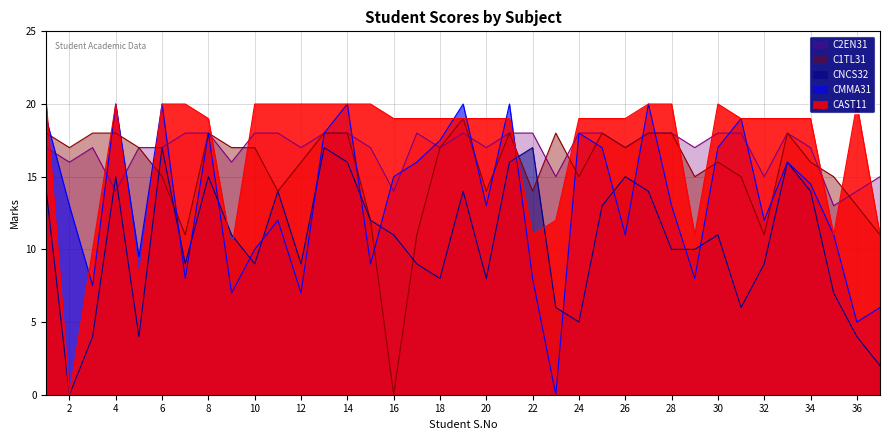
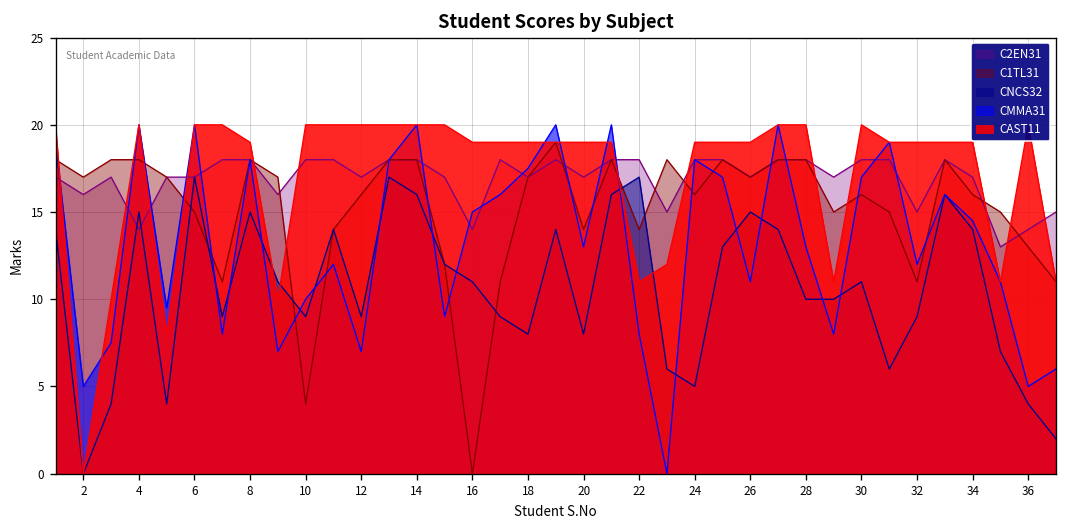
  {
    "C2EN31": {
      "2": 16,
      "4": 14,
      "10": 18,
      "12": 17,
      "16": 14,
      "20": 17,
      "22": 18,
      "30": 18,
      "32": 15,
      "34": 17,
      "36": 14
    },
    "C1TL31": {
      "2": 17,
      "4": 18,
      "6": 15,
-     "10": 17,
+     "10": 4,
      "12": 16,
      "16": 0,
      "20": 14,
      "22": 14,
-     "24": 15,
+     "24": 16,
      "30": 16,
      "32": 11,
      "34": 16,
      "36": 13
    },
    "CNCS32": {
      "4": 15,
      "8": 15,
      "10": 9,
      "12": 9,
      "14": 16,
      "16": 11,
      "18": 8,
      "20": 8,
      "22": 17,
      "24": 5,
      "26": 15,
      "28": 10,
      "30": 11,
      "32": 9,
      "34": 14,
      "36": 4
    },
    "CMMA31": {
-     "2": 13,
+     "2": 5,
      "10": 10,
      "12": 7,
      "16": 15,
      "18": 17.5,
      "20": 13,
      "22": 8,
      "26": 11,
      "28": 13,
      "30": 17,
      "32": 12,
      "34": 14.5,
      "36": 5
    },
    "CAST11": {
      "8": 19,
      "10": 20,
      "12": 20,
      "16": 19,
      "18": 19,
      "20": 19,
      "22": 11,
      "24": 19,
      "26": 19,
      "28": 20,
      "30": 20,
      "32": 19,
      "34": 19
    }
  }
